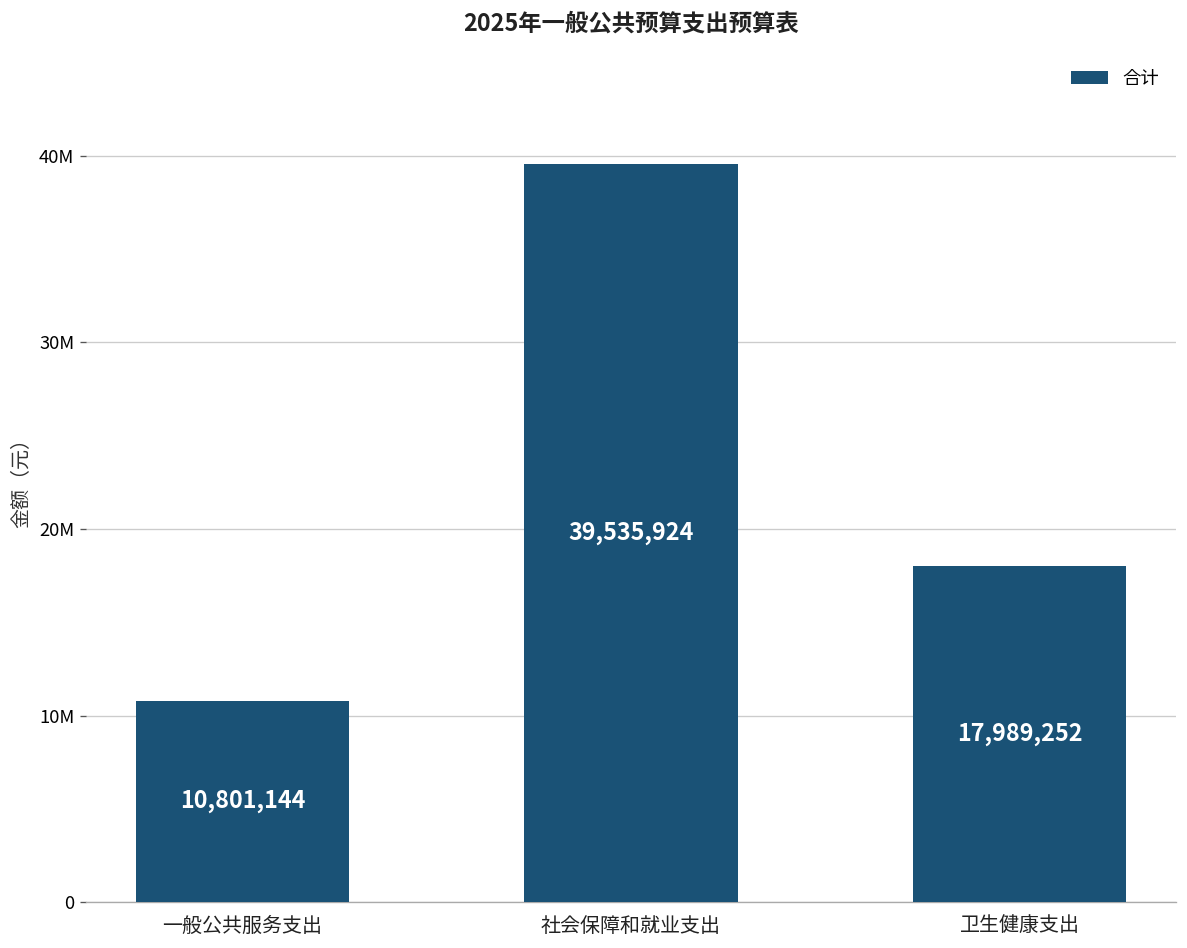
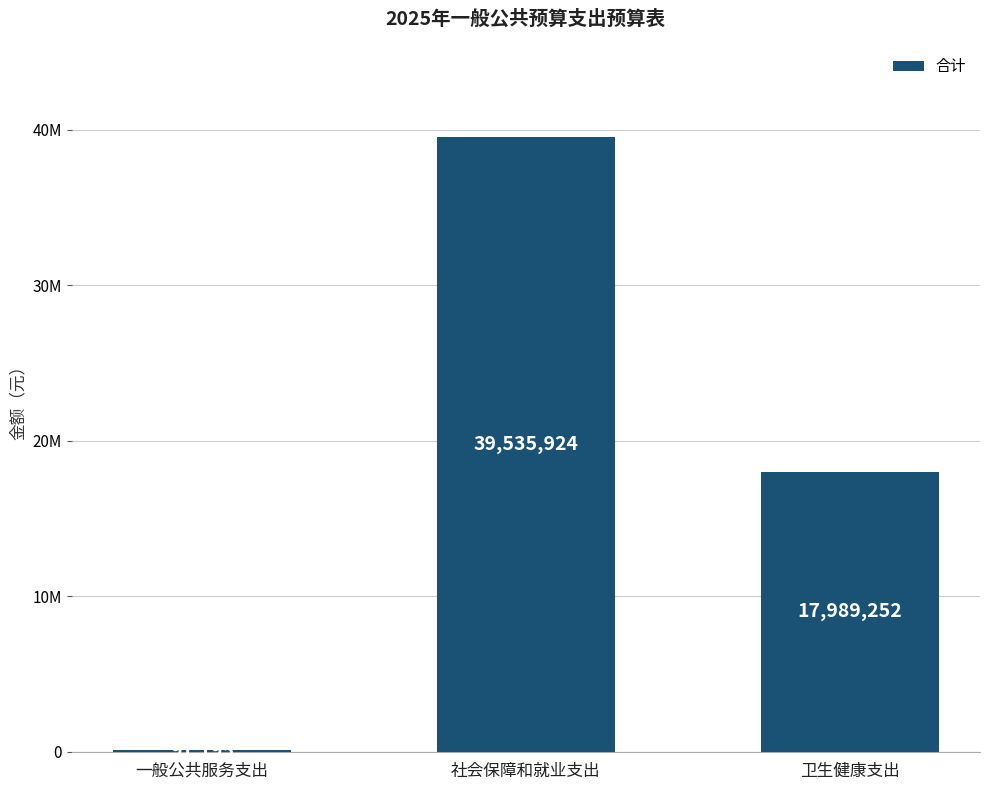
  {
-   "一般公共服务支出": 10800000
+   "一般公共服务支出": 100000
  }
